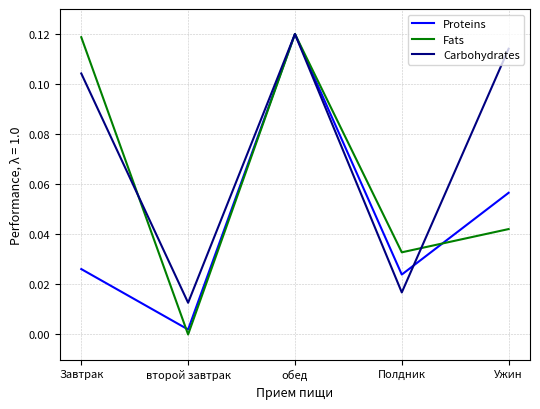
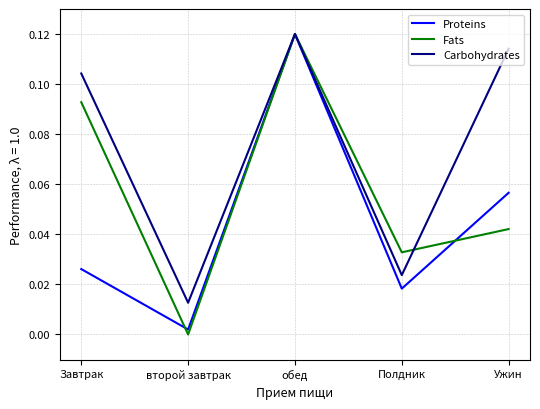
  {
    "Proteins": {
      "Завтрак": 0.026,
      "второй завтрак": 0.002,
-     "Полдник": 0.024,
+     "Полдник": 0.018,
      "Ужин": 0.057
    },
    "Fats": {
-     "Завтрак": 0.119,
+     "Завтрак": 0.093,
      "второй завтрак": 0.000,
      "Полдник": 0.033,
      "Ужин": 0.042
    },
    "Carbohydrates": {
      "Завтрак": 0.104,
      "второй завтрак": 0.013,
-     "Полдник": 0.017
+     "Полдник": 0.024
    }
  }
